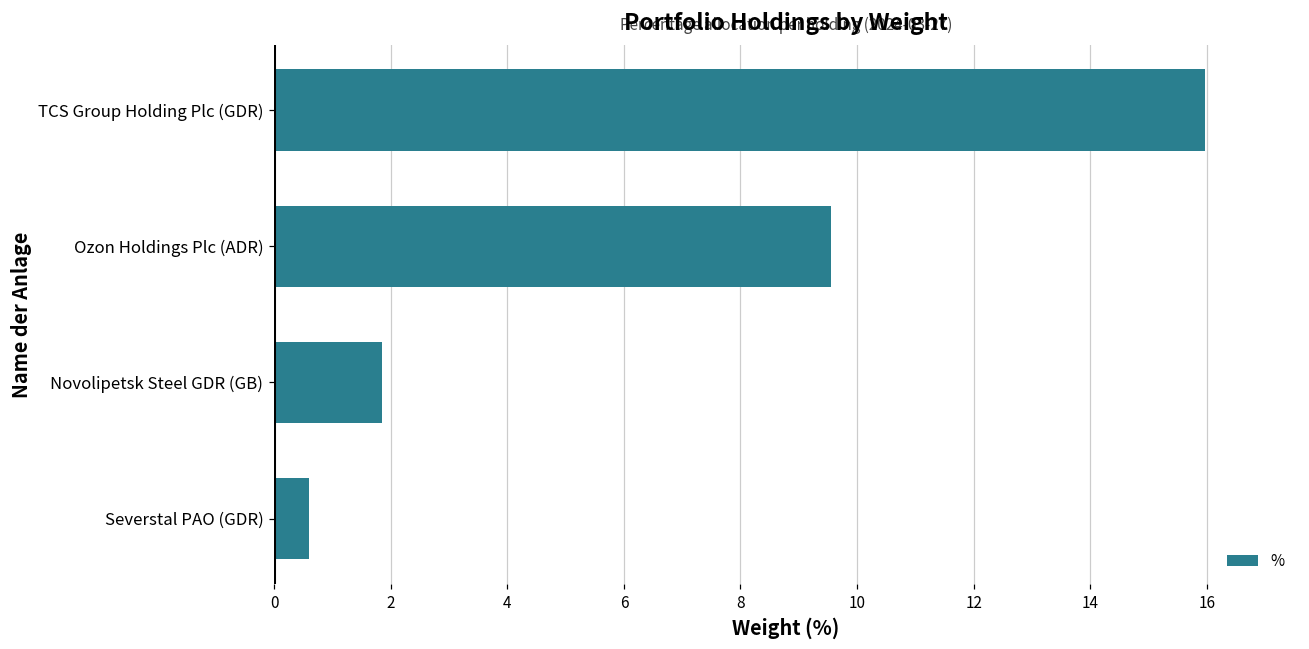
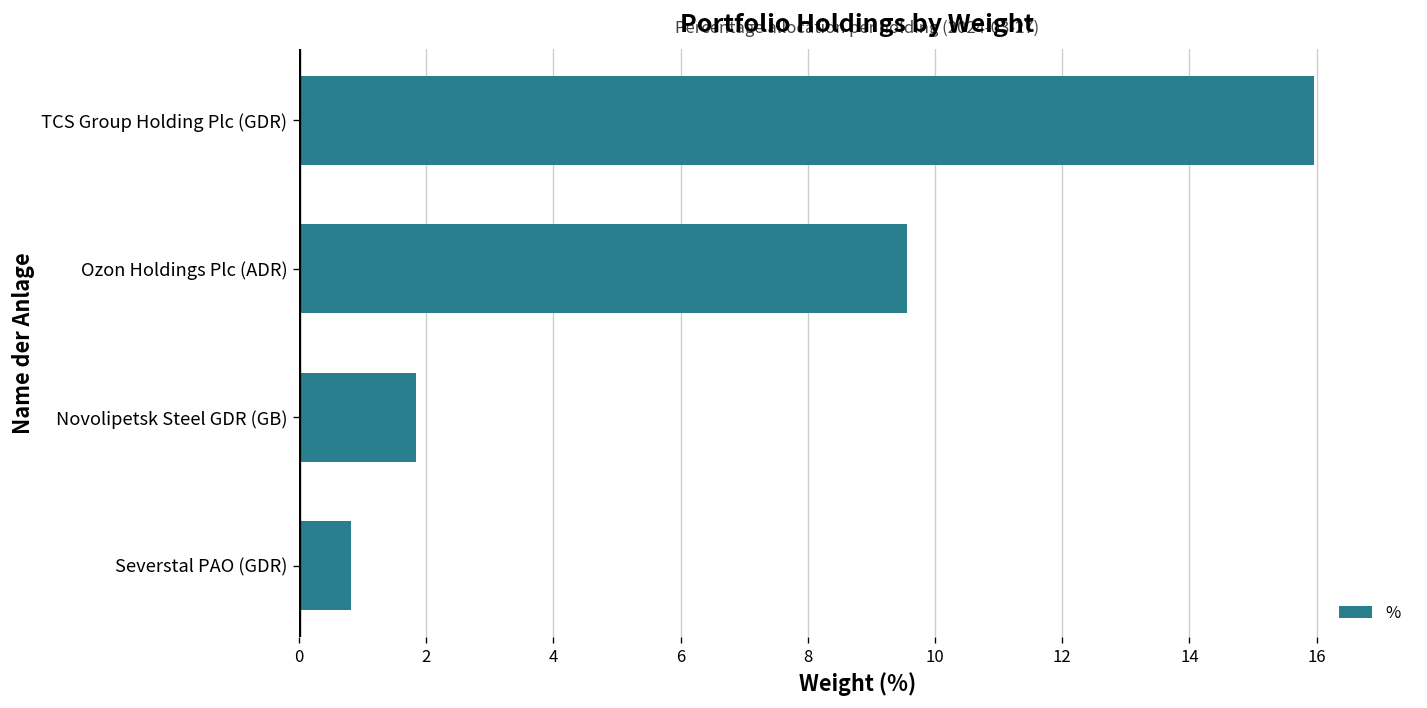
  {
    "TCS Group Holding Plc (GDR)": 16.0,
    "Ozon Holdings Plc (ADR)": 9.6,
    "Novolipetsk Steel GDR (GB)": 1.8,
-   "Severstal PAO (GDR)": 0.6
+   "Severstal PAO (GDR)": 0.8
  }
